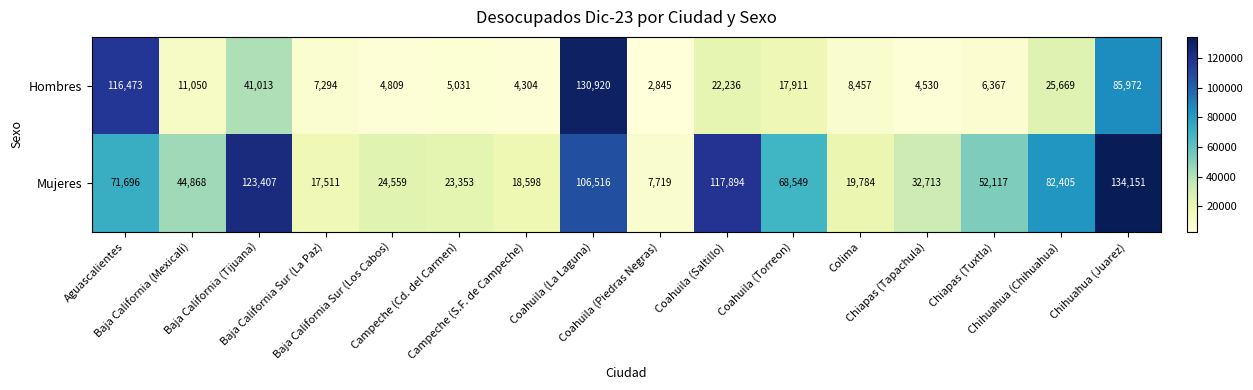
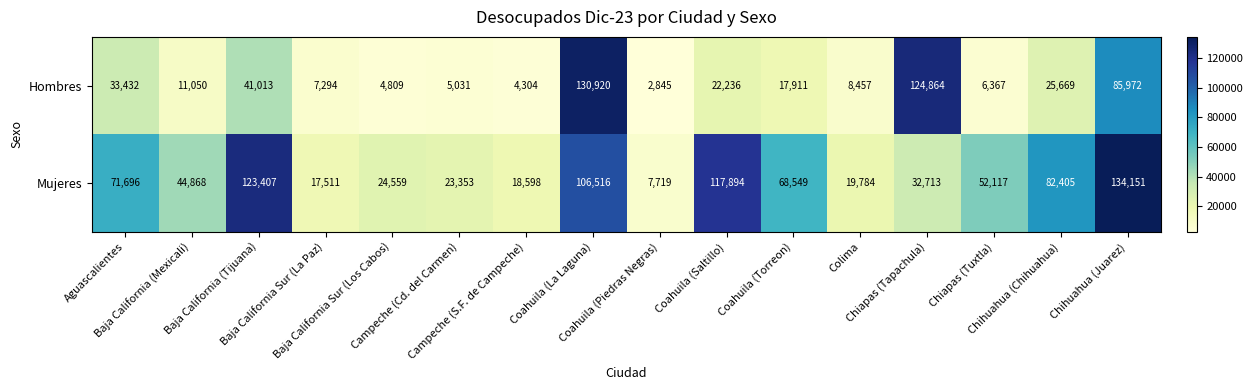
  {
    "Hombres": {
-     "Aguascalientes": "116,473",
+     "Aguascalientes": "33,432",
      "Baja California (Mexicali)": "11,050",
      "Baja California (Tijuana)": "41,013",
      "Baja California Sur (La Paz)": "7,294",
      "Baja California Sur (Los Cabos)": "4,809",
      "Campeche (Cd. del Carmen)": "5,031",
      "Campeche (S.F. de Campeche)": "4,304",
      "Coahuila (La Laguna)": "130,920",
      "Coahuila (Piedras Negras)": "2,845",
      "Coahuila (Saltillo)": "22,236",
      "Coahuila (Torreon)": "17,911",
      "Colima": "8,457",
-     "Chiapas (Tapachula)": "4,530",
+     "Chiapas (Tapachula)": "124,864",
      "Chiapas (Tuxtla)": "6,367",
      "Chihuahua (Chihuahua)": "25,669",
      "Chihuahua (Juarez)": "85,972"
    },
    "Mujeres": {
      "Aguascalientes": "71,696",
      "Baja California (Mexicali)": "44,868",
      "Baja California (Tijuana)": "123,407",
      "Baja California Sur (La Paz)": "17,511",
      "Baja California Sur (Los Cabos)": "24,559",
      "Campeche (Cd. del Carmen)": "23,353",
      "Campeche (S.F. de Campeche)": "18,598",
      "Coahuila (La Laguna)": "106,516",
      "Coahuila (Piedras Negras)": "7,719",
      "Coahuila (Saltillo)": "117,894",
      "Coahuila (Torreon)": "68,549",
      "Colima": "19,784",
      "Chiapas (Tapachula)": "32,713",
      "Chiapas (Tuxtla)": "52,117",
      "Chihuahua (Chihuahua)": "82,405",
      "Chihuahua (Juarez)": "134,151"
    }
  }
